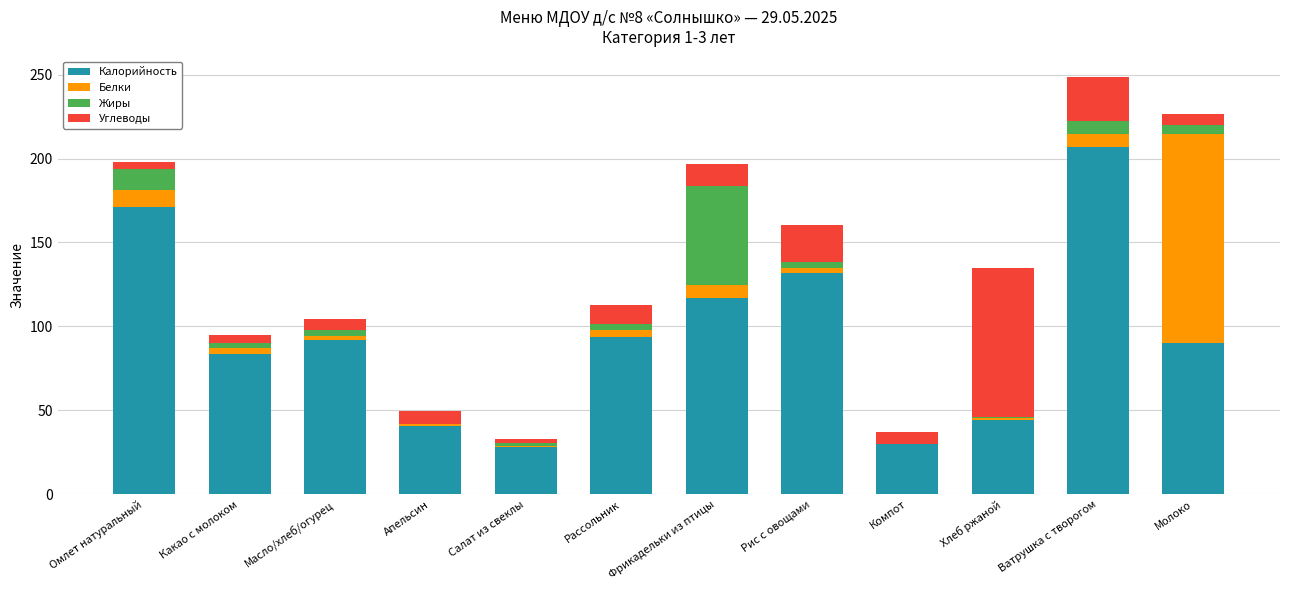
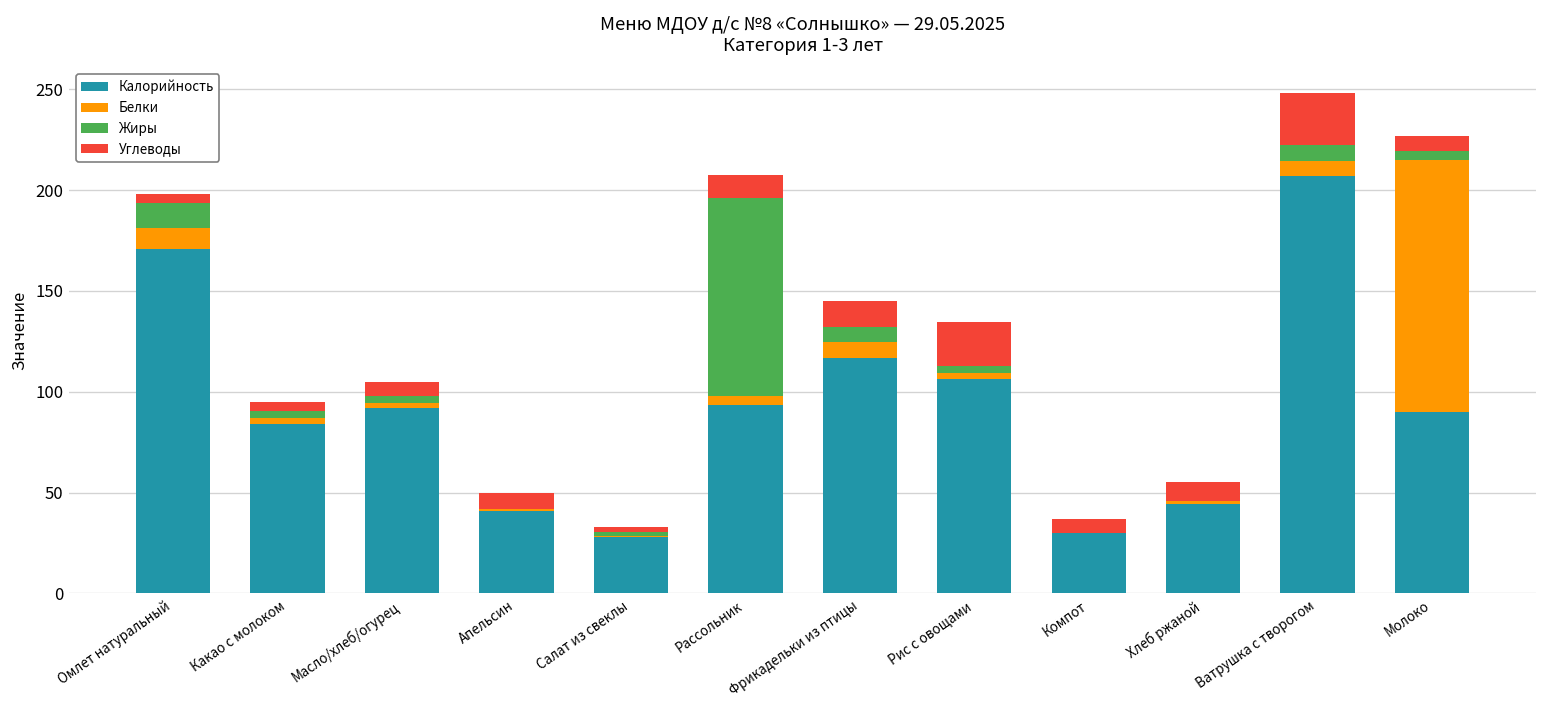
  {
    "Калорийность": {
      "Омлет натуральный": 171,
      "Какао с молоком": 84,
      "Масло/хлеб/огурец": 92,
      "Апельсин": 41,
      "Салат из свеклы": 28,
      "Рассольник": 94,
      "Фрикадельки из птицы": 117,
-     "Рис с овощами": 132,
+     "Рис с овощами": 106,
      "Компот": 30,
      "Хлеб ржаной": 45,
      "Ватрушка с творогом": 207,
      "Молоко": 90
    },
    "Белки": {
      "Омлет натуральный": 11,
      "Какао с молоком": 3,
      "Масло/хлеб/огурец": 2,
      "Рассольник": 5,
      "Фрикадельки из птицы": 8,
      "Рис с овощами": 3,
      "Ватрушка с творогом": 8,
      "Молоко": 125
    },
    "Жиры": {
      "Омлет натуральный": 12,
      "Какао с молоком": 3,
      "Масло/хлеб/огурец": 3,
      "Салат из свеклы": 2,
-     "Рассольник": 3,
-     "Фрикадельки из птицы": 59,
+     "Рассольник": 98,
+     "Фрикадельки из птицы": 7,
      "Рис с овощами": 4,
      "Ватрушка с творогом": 8,
      "Молоко": 5
    },
    "Углеводы": {
      "Омлет натуральный": 4,
      "Какао с молоком": 5,
      "Масло/хлеб/огурец": 7,
      "Апельсин": 8,
      "Салат из свеклы": 3,
      "Рассольник": 11,
      "Фрикадельки из птицы": 13,
      "Рис с овощами": 22,
      "Компот": 7,
-     "Хлеб ржаной": 89,
+     "Хлеб ржаной": 9,
      "Ватрушка с творогом": 26,
      "Молоко": 7
    }
  }
